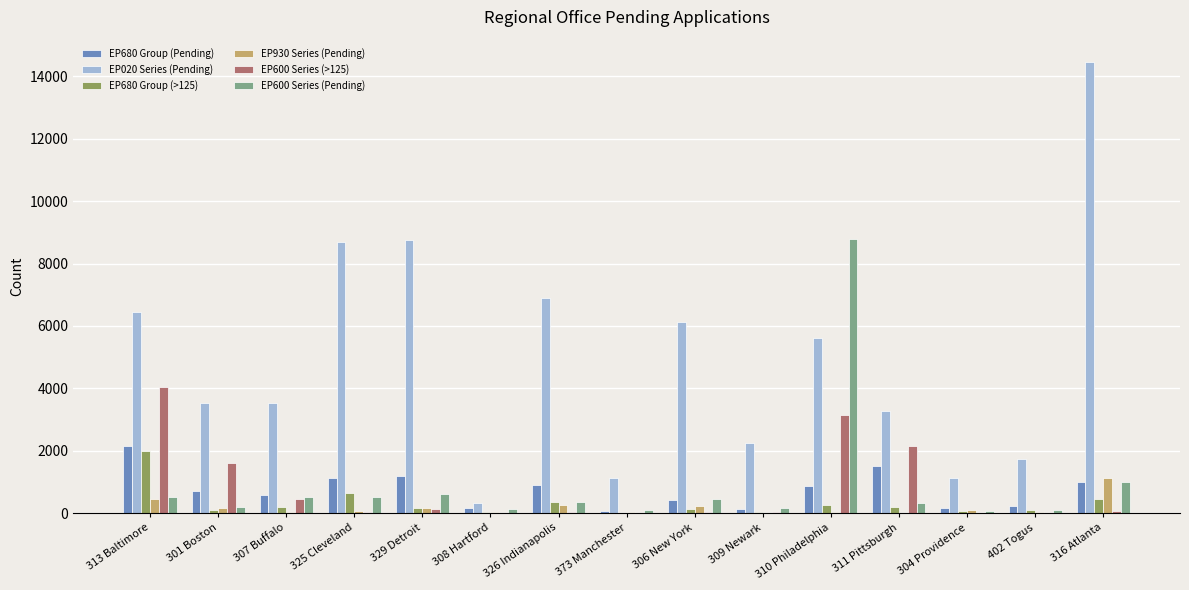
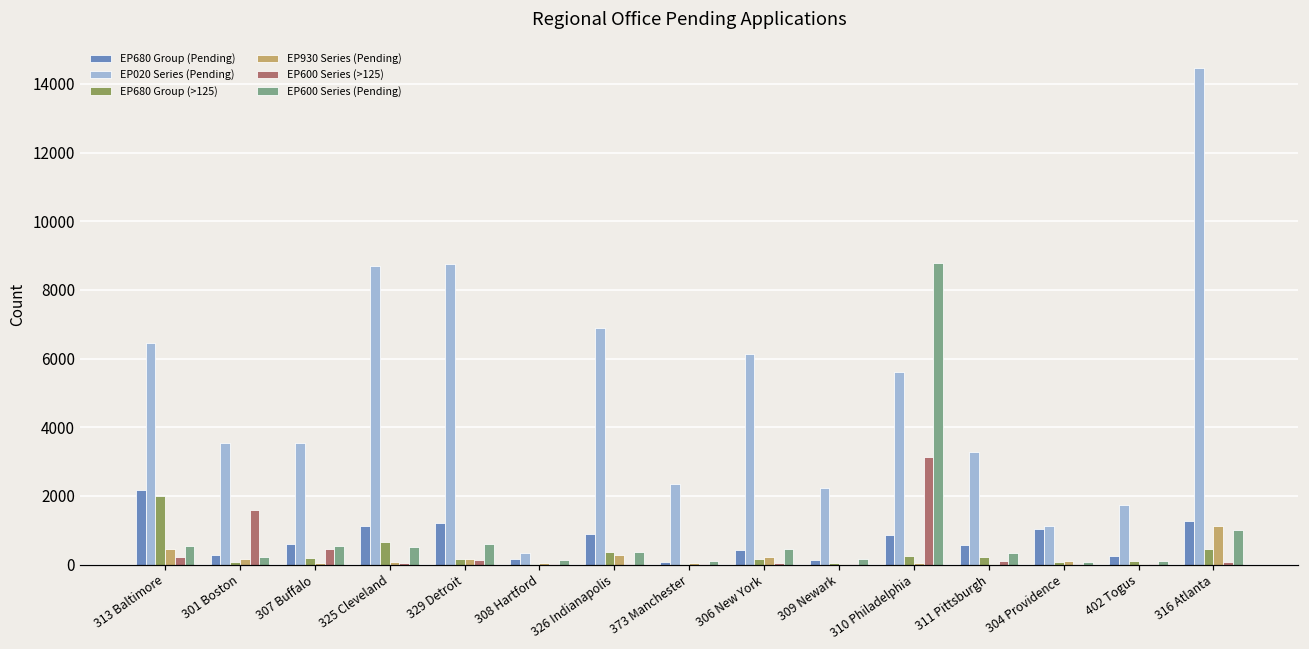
  {
    "EP680 Group (Pending)": {
      "313 Baltimore": 2200,
-     "301 Boston": 700,
+     "301 Boston": 300,
      "307 Buffalo": 600,
      "325 Cleveland": 1100,
      "329 Detroit": 1200,
      "308 Hartford": 200,
      "326 Indianapolis": 900,
      "306 New York": 400,
      "309 Newark": 100,
      "310 Philadelphia": 900,
-     "311 Pittsburgh": 1500,
-     "304 Providence": 200,
+     "311 Pittsburgh": 600,
+     "304 Providence": 1000,
      "402 Togus": 200,
-     "316 Atlanta": 1000
+     "316 Atlanta": 1300
    },
    "EP020 Series (Pending)": {
      "313 Baltimore": 6400,
      "301 Boston": 3500,
      "307 Buffalo": 3500,
      "325 Cleveland": 8700,
      "329 Detroit": 8800,
      "308 Hartford": 300,
      "326 Indianapolis": 6900,
-     "373 Manchester": 1100,
+     "373 Manchester": 2400,
      "306 New York": 6100,
      "309 Newark": 2200,
      "310 Philadelphia": 5600,
      "311 Pittsburgh": 3300,
      "304 Providence": 1100,
      "402 Togus": 1700,
      "316 Atlanta": 14400
    },
    "EP600 Series (>125)": {
-     "313 Baltimore": 4100,
+     "313 Baltimore": 200,
      "301 Boston": 1600,
      "307 Buffalo": 500,
      "329 Detroit": 100,
      "310 Philadelphia": 3100,
-     "311 Pittsburgh": 2200
+     "311 Pittsburgh": 100
    }
  }
